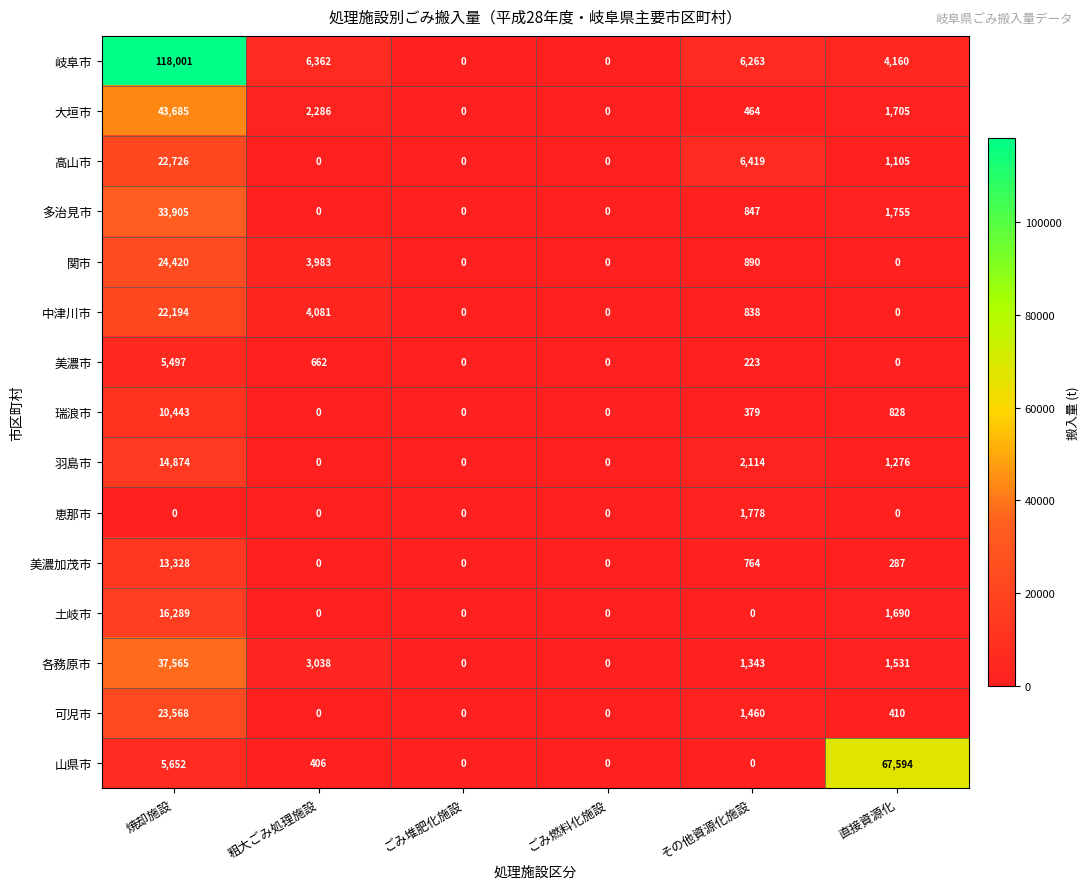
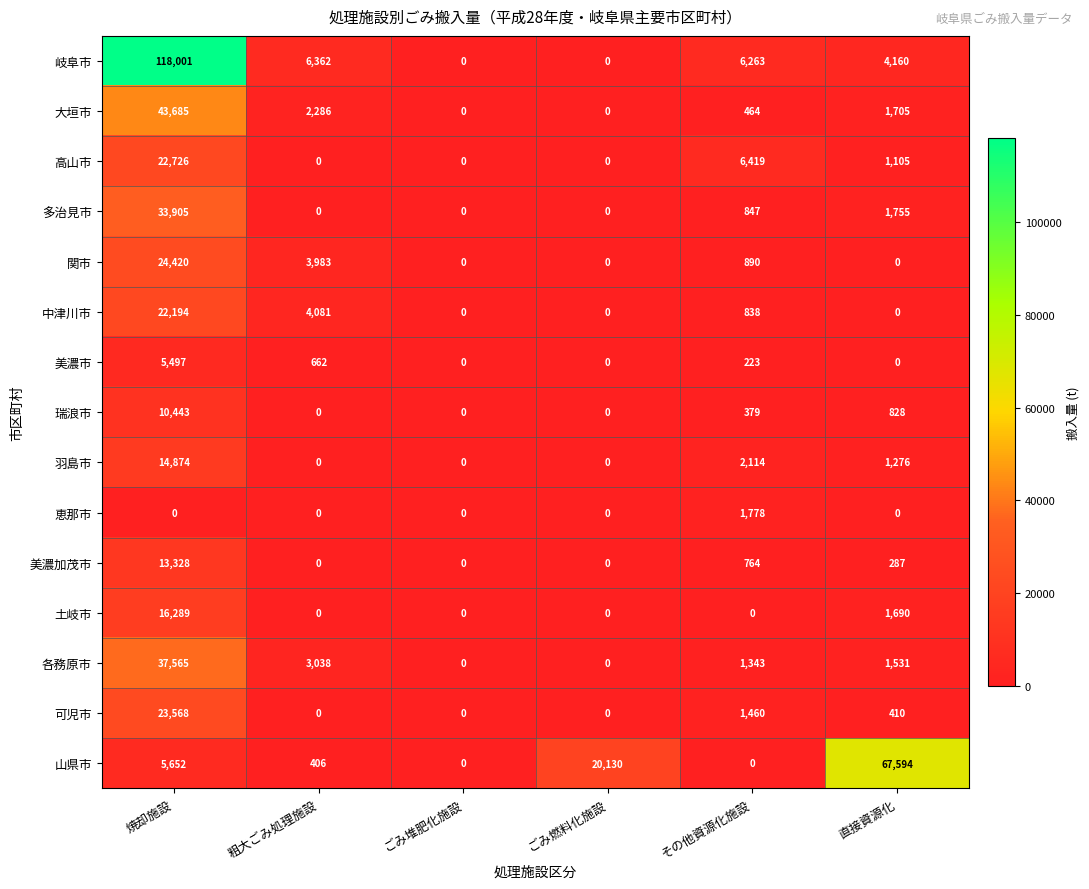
  {
    "岐阜市": {
      "焼却施設": "118,001",
      "粗大ごみ処理施設": "6,362",
      "ごみ堆肥化施設": "0",
      "ごみ燃料化施設": "0",
      "その他資源化施設": "6,263",
      "直接資源化": "4,160"
    },
    "大垣市": {
      "焼却施設": "43,685",
      "粗大ごみ処理施設": "2,286",
      "ごみ堆肥化施設": "0",
      "ごみ燃料化施設": "0",
      "その他資源化施設": "464",
      "直接資源化": "1,705"
    },
    "高山市": {
      "焼却施設": "22,726",
      "粗大ごみ処理施設": "0",
      "ごみ堆肥化施設": "0",
      "ごみ燃料化施設": "0",
      "その他資源化施設": "6,419",
      "直接資源化": "1,105"
    },
    "多治見市": {
      "焼却施設": "33,905",
      "粗大ごみ処理施設": "0",
      "ごみ堆肥化施設": "0",
      "ごみ燃料化施設": "0",
      "その他資源化施設": "847",
      "直接資源化": "1,755"
    },
    "関市": {
      "焼却施設": "24,420",
      "粗大ごみ処理施設": "3,983",
      "ごみ堆肥化施設": "0",
      "ごみ燃料化施設": "0",
      "その他資源化施設": "890",
      "直接資源化": "0"
    },
    "中津川市": {
      "焼却施設": "22,194",
      "粗大ごみ処理施設": "4,081",
      "ごみ堆肥化施設": "0",
      "ごみ燃料化施設": "0",
      "その他資源化施設": "838",
      "直接資源化": "0"
    },
    "美濃市": {
      "焼却施設": "5,497",
      "粗大ごみ処理施設": "662",
      "ごみ堆肥化施設": "0",
      "ごみ燃料化施設": "0",
      "その他資源化施設": "223",
      "直接資源化": "0"
    },
    "瑞浪市": {
      "焼却施設": "10,443",
      "粗大ごみ処理施設": "0",
      "ごみ堆肥化施設": "0",
      "ごみ燃料化施設": "0",
      "その他資源化施設": "379",
      "直接資源化": "828"
    },
    "羽島市": {
      "焼却施設": "14,874",
      "粗大ごみ処理施設": "0",
      "ごみ堆肥化施設": "0",
      "ごみ燃料化施設": "0",
      "その他資源化施設": "2,114",
      "直接資源化": "1,276"
    },
    "恵那市": {
      "焼却施設": "0",
      "粗大ごみ処理施設": "0",
      "ごみ堆肥化施設": "0",
      "ごみ燃料化施設": "0",
      "その他資源化施設": "1,778",
      "直接資源化": "0"
    },
    "美濃加茂市": {
      "焼却施設": "13,328",
      "粗大ごみ処理施設": "0",
      "ごみ堆肥化施設": "0",
      "ごみ燃料化施設": "0",
      "その他資源化施設": "764",
      "直接資源化": "287"
    },
    "土岐市": {
      "焼却施設": "16,289",
      "粗大ごみ処理施設": "0",
      "ごみ堆肥化施設": "0",
      "ごみ燃料化施設": "0",
      "その他資源化施設": "0",
      "直接資源化": "1,690"
    },
    "各務原市": {
      "焼却施設": "37,565",
      "粗大ごみ処理施設": "3,038",
      "ごみ堆肥化施設": "0",
      "ごみ燃料化施設": "0",
      "その他資源化施設": "1,343",
      "直接資源化": "1,531"
    },
    "可児市": {
      "焼却施設": "23,568",
      "粗大ごみ処理施設": "0",
      "ごみ堆肥化施設": "0",
      "ごみ燃料化施設": "0",
      "その他資源化施設": "1,460",
      "直接資源化": "410"
    },
    "山県市": {
      "焼却施設": "5,652",
      "粗大ごみ処理施設": "406",
      "ごみ堆肥化施設": "0",
-     "ごみ燃料化施設": "0",
+     "ごみ燃料化施設": "20,130",
      "その他資源化施設": "0",
      "直接資源化": "67,594"
    }
  }
